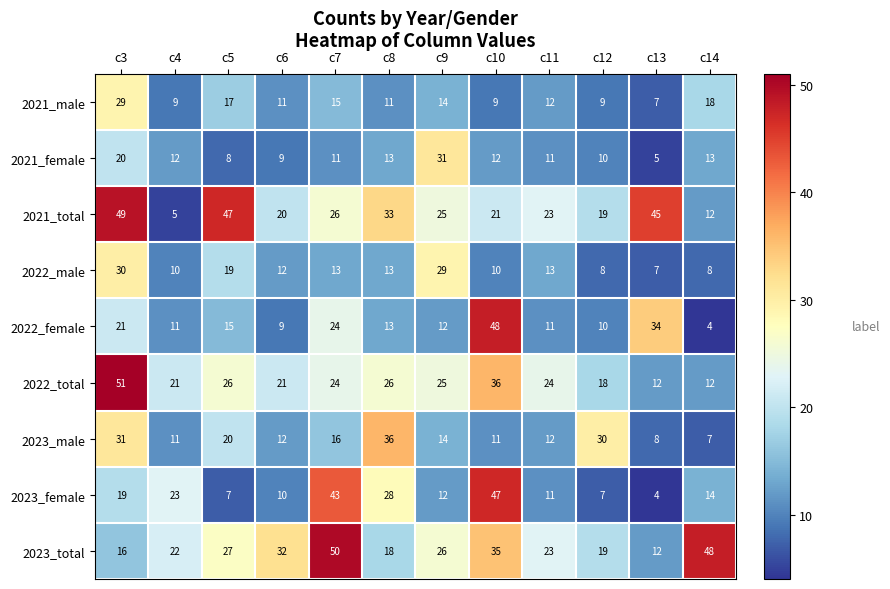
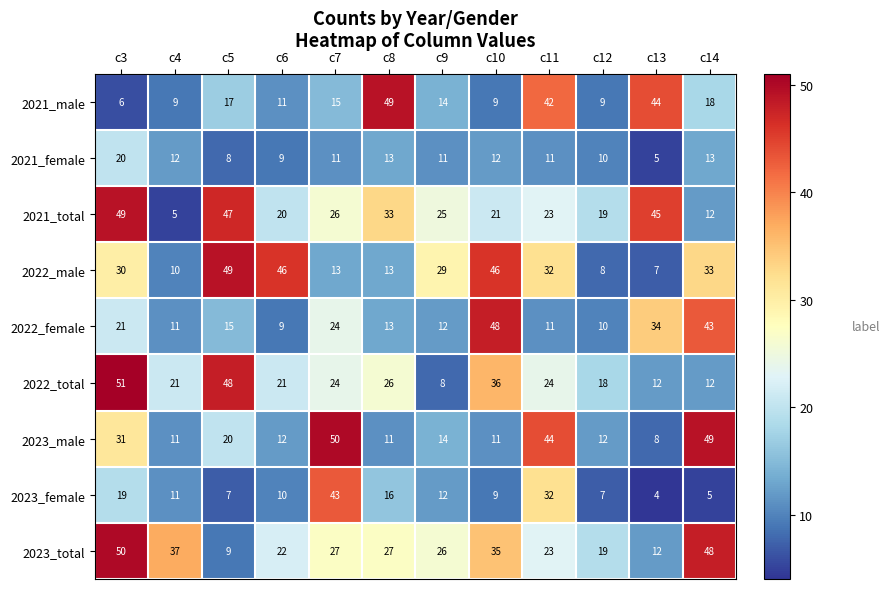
  {
    "2021_male": {
-     "c3": 29,
+     "c3": 6,
      "c4": 9,
      "c5": 17,
      "c6": 11,
      "c7": 15,
-     "c8": 11,
+     "c8": 49,
      "c9": 14,
      "c10": 9,
-     "c11": 12,
+     "c11": 42,
      "c12": 9,
-     "c13": 7,
+     "c13": 44,
      "c14": 18
    },
    "2021_female": {
      "c3": 20,
      "c4": 12,
      "c5": 8,
      "c6": 9,
      "c7": 11,
      "c8": 13,
-     "c9": 31,
+     "c9": 11,
      "c10": 12,
      "c11": 11,
      "c12": 10,
      "c13": 5,
      "c14": 13
    },
    "2021_total": {
      "c3": 49,
      "c4": 5,
      "c5": 47,
      "c6": 20,
      "c7": 26,
      "c8": 33,
      "c9": 25,
      "c10": 21,
      "c11": 23,
      "c12": 19,
      "c13": 45,
      "c14": 12
    },
    "2022_male": {
      "c3": 30,
      "c4": 10,
-     "c5": 19,
-     "c6": 12,
+     "c5": 49,
+     "c6": 46,
      "c7": 13,
      "c8": 13,
      "c9": 29,
-     "c10": 10,
-     "c11": 13,
+     "c10": 46,
+     "c11": 32,
      "c12": 8,
      "c13": 7,
-     "c14": 8
+     "c14": 33
    },
    "2022_female": {
      "c3": 21,
      "c4": 11,
      "c5": 15,
      "c6": 9,
      "c7": 24,
      "c8": 13,
      "c9": 12,
      "c10": 48,
      "c11": 11,
      "c12": 10,
      "c13": 34,
-     "c14": 4
+     "c14": 43
    },
    "2022_total": {
      "c3": 51,
      "c4": 21,
-     "c5": 26,
+     "c5": 48,
      "c6": 21,
      "c7": 24,
      "c8": 26,
-     "c9": 25,
+     "c9": 8,
      "c10": 36,
      "c11": 24,
      "c12": 18,
      "c13": 12,
      "c14": 12
    },
    "2023_male": {
      "c3": 31,
      "c4": 11,
      "c5": 20,
      "c6": 12,
-     "c7": 16,
-     "c8": 36,
+     "c7": 50,
+     "c8": 11,
      "c9": 14,
      "c10": 11,
-     "c11": 12,
-     "c12": 30,
+     "c11": 44,
+     "c12": 12,
      "c13": 8,
-     "c14": 7
+     "c14": 49
    },
    "2023_female": {
      "c3": 19,
-     "c4": 23,
+     "c4": 11,
      "c5": 7,
      "c6": 10,
      "c7": 43,
-     "c8": 28,
+     "c8": 16,
      "c9": 12,
-     "c10": 47,
-     "c11": 11,
+     "c10": 9,
+     "c11": 32,
      "c12": 7,
      "c13": 4,
-     "c14": 14
+     "c14": 5
    },
    "2023_total": {
-     "c3": 16,
-     "c4": 22,
-     "c5": 27,
-     "c6": 32,
-     "c7": 50,
-     "c8": 18,
+     "c3": 50,
+     "c4": 37,
+     "c5": 9,
+     "c6": 22,
+     "c7": 27,
+     "c8": 27,
      "c9": 26,
      "c10": 35,
      "c11": 23,
      "c12": 19,
      "c13": 12,
      "c14": 48
    }
  }
